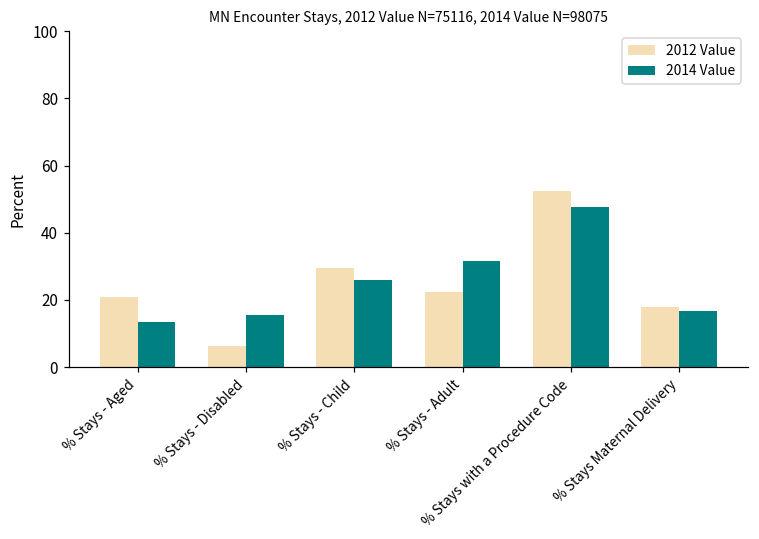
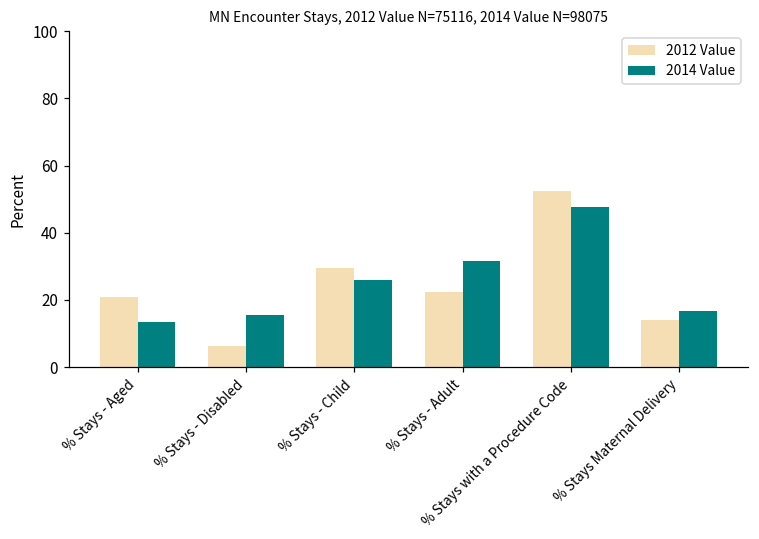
  {
    "2012 Value": {
      "% Stays - Aged": 21,
      "% Stays - Disabled": 6,
      "% Stays - Child": 30,
      "% Stays - Adult": 22,
      "% Stays with a Procedure Code": 52,
-     "% Stays Maternal Delivery": 18
+     "% Stays Maternal Delivery": 14
    },
    "2014 Value": {
      "% Stays - Aged": 13,
      "% Stays - Disabled": 15,
      "% Stays - Child": 26,
      "% Stays - Adult": 31,
      "% Stays with a Procedure Code": 48,
      "% Stays Maternal Delivery": 17
    }
  }
